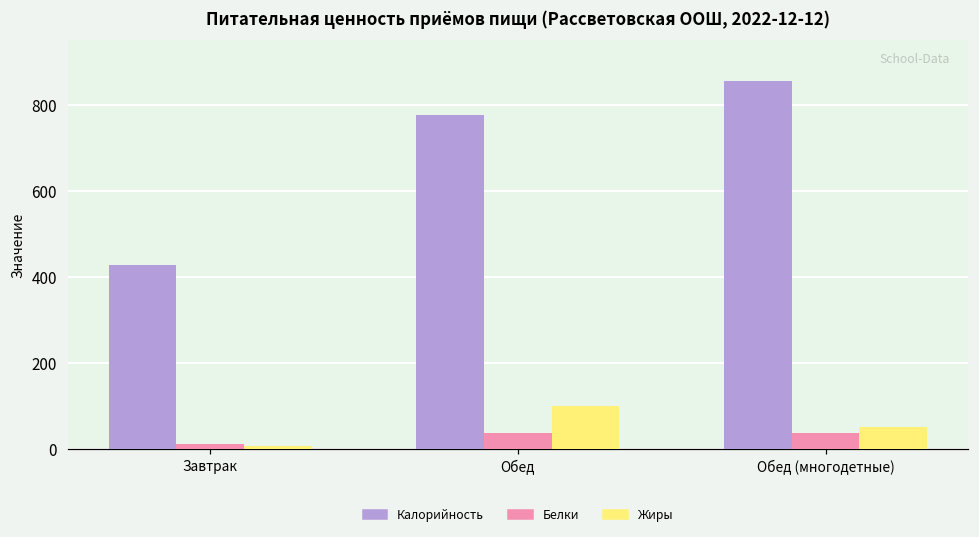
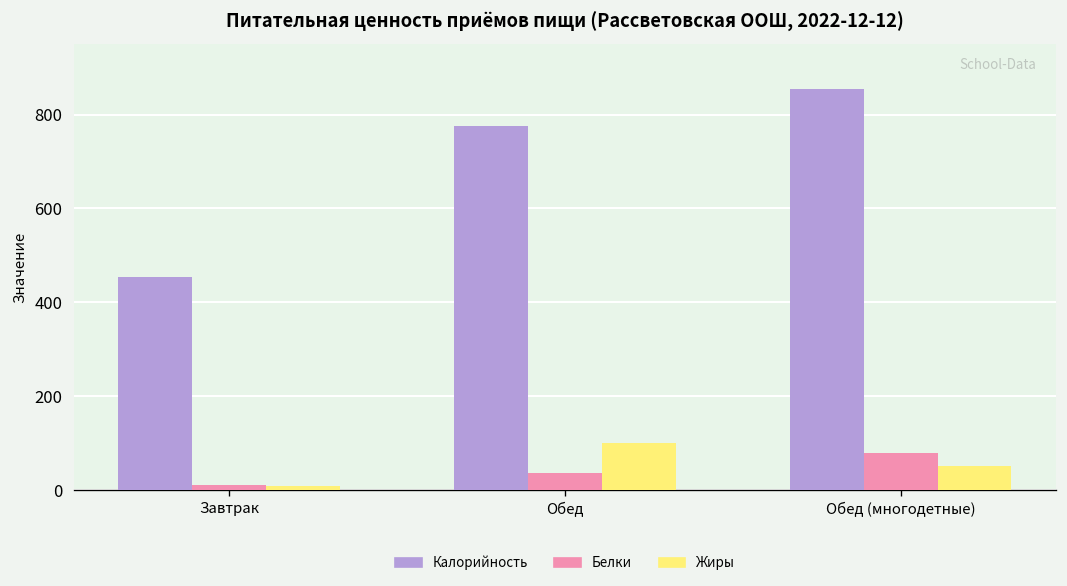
  {
    "Калорийность": {
-     "Завтрак": 430,
+     "Завтрак": 450,
      "Обед": 780,
      "Обед (многодетные)": 860
    },
    "Белки": {
      "Завтрак": 10,
      "Обед": 40,
-     "Обед (многодетные)": 40
+     "Обед (многодетные)": 80
    },
    "Жиры": {
      "Завтрак": 10,
      "Обед": 100,
      "Обед (многодетные)": 50
    }
  }
